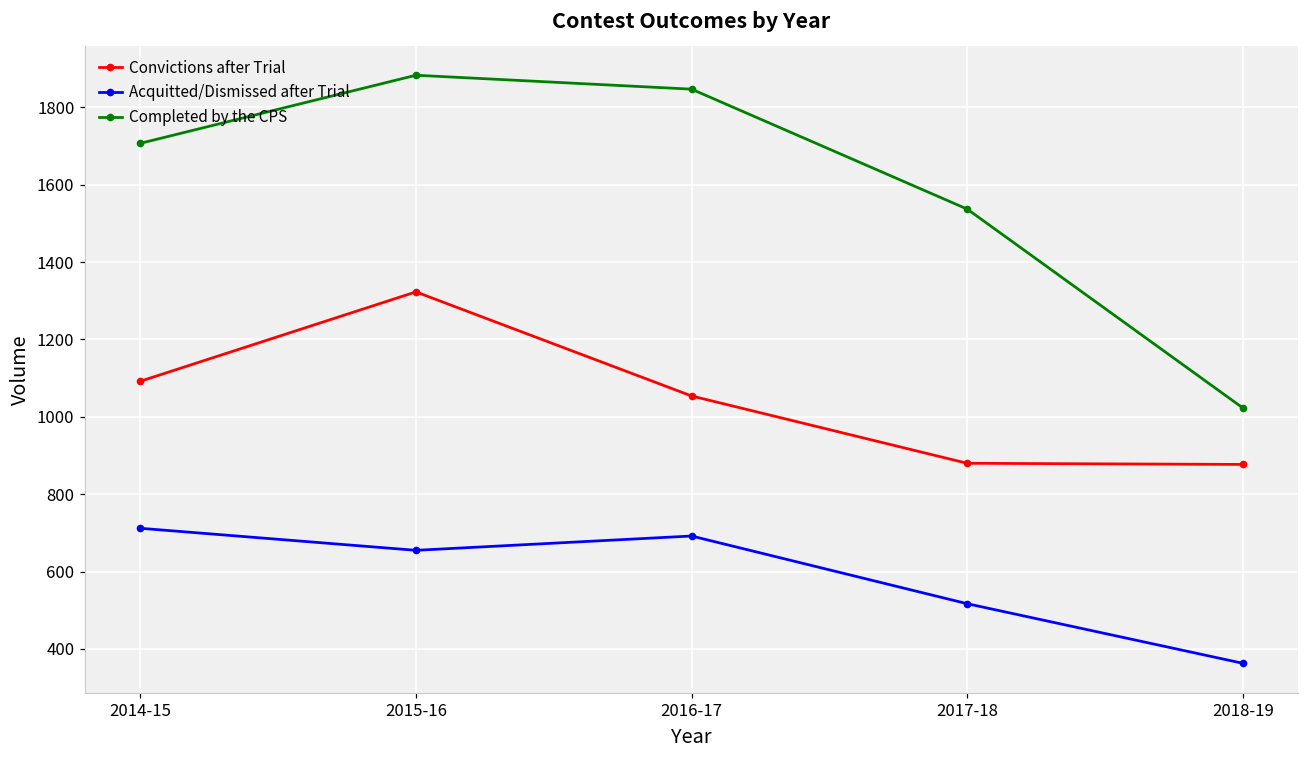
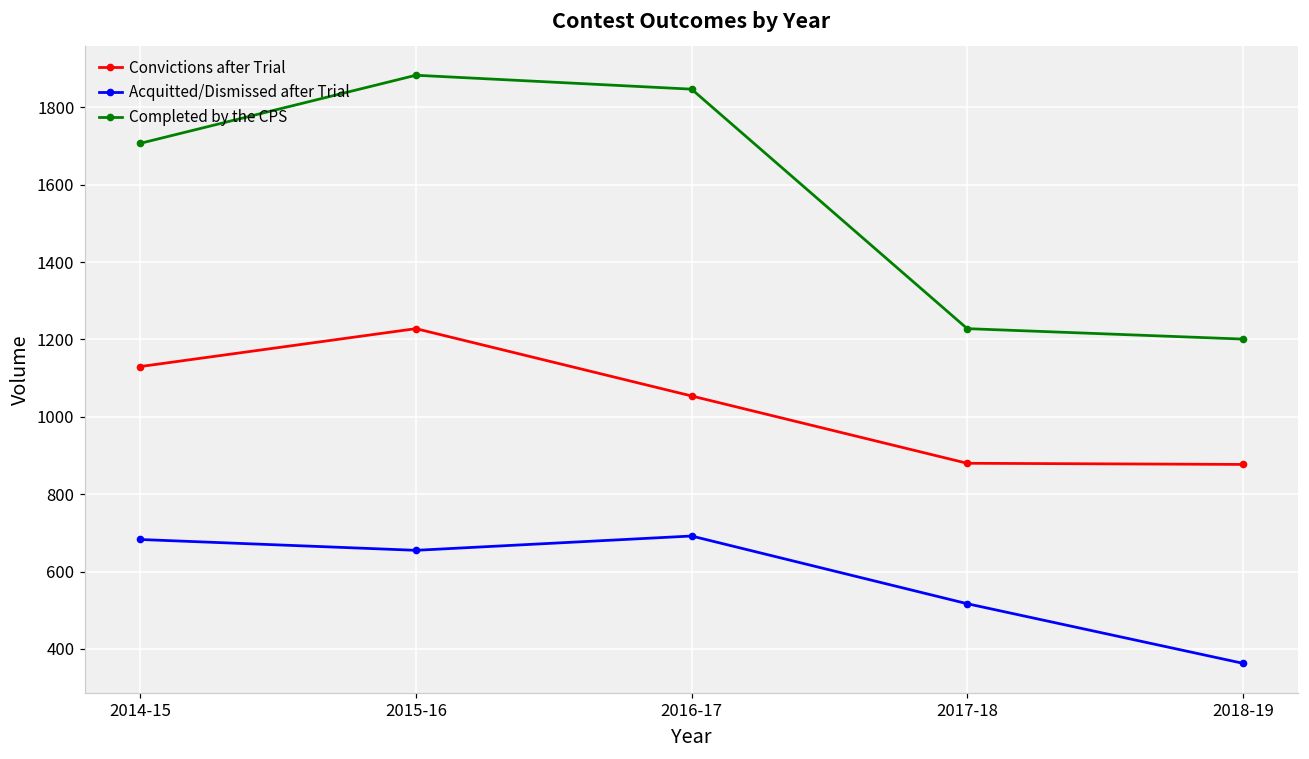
  {
    "Convictions after Trial": {
-     "2014-15": 1090,
-     "2015-16": 1320,
+     "2014-15": 1130,
+     "2015-16": 1230,
      "2016-17": 1050,
      "2017-18": 880,
      "2018-19": 880
    },
    "Acquitted/Dismissed after Trial": {
-     "2014-15": 710,
+     "2014-15": 680,
      "2015-16": 660,
      "2016-17": 690,
      "2017-18": 520,
      "2018-19": 360
    },
    "Completed by the CPS": {
      "2014-15": 1710,
      "2015-16": 1880,
      "2016-17": 1850,
-     "2017-18": 1540,
-     "2018-19": 1020
+     "2017-18": 1230,
+     "2018-19": 1200
    }
  }
